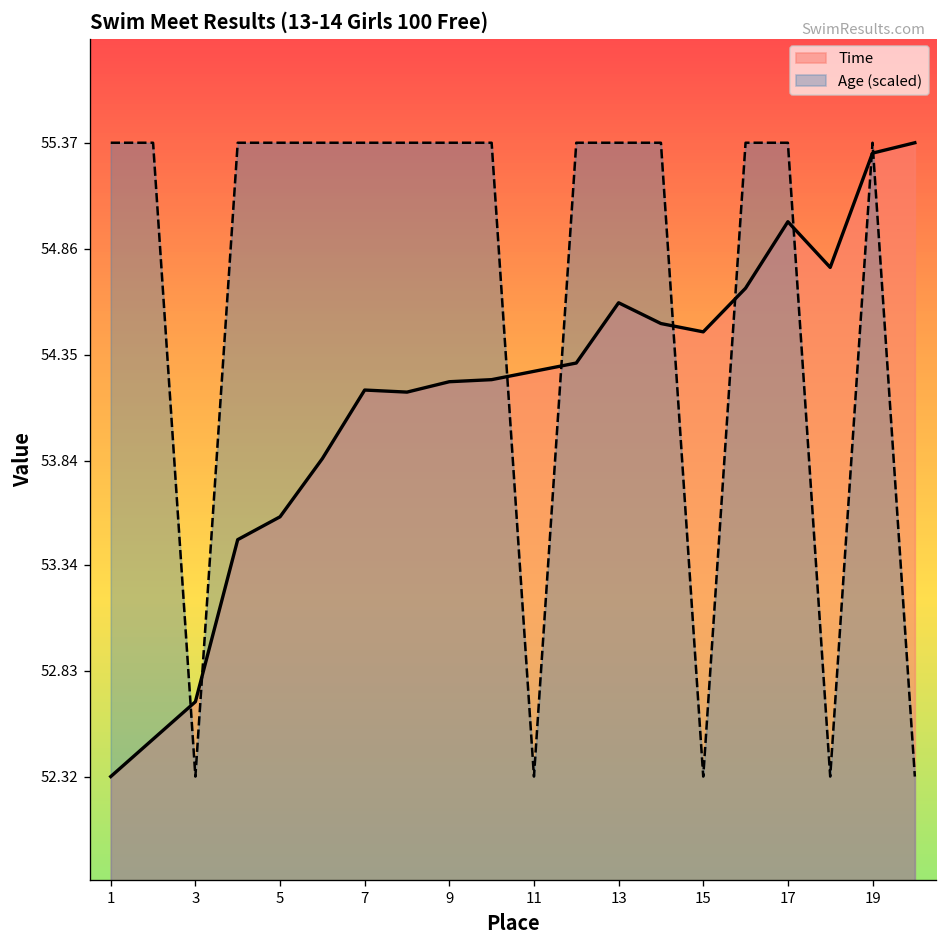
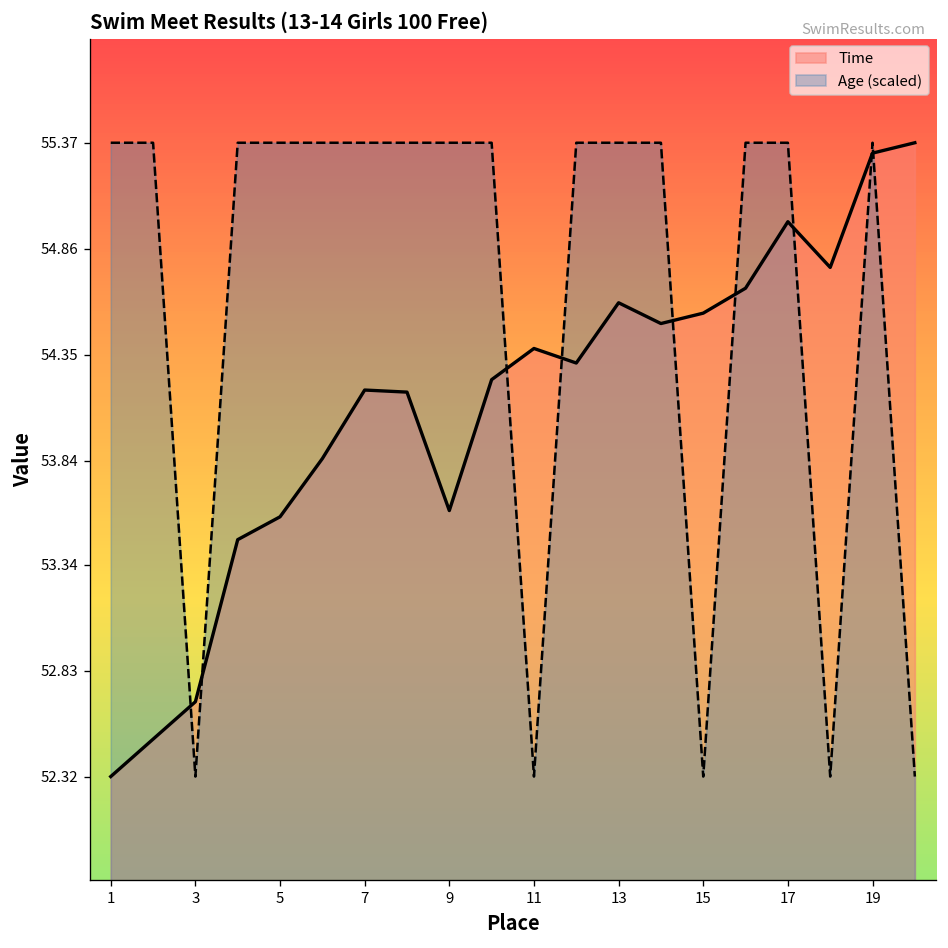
  {
    "Time": {
      "1": 52.32,
      "3": 52.68,
      "5": 53.57,
      "7": 54.18,
-     "9": 54.22,
-     "11": 54.27,
+     "9": 53.60,
+     "11": 54.38,
      "13": 54.60,
-     "15": 54.46,
+     "15": 54.55,
      "17": 54.99,
      "19": 55.32
    },
    "Age (scaled)": {
      "1": 55.37,
      "3": 52.32,
      "5": 55.37,
      "7": 55.37,
      "9": 55.37,
      "11": 52.32,
      "13": 55.37,
      "15": 52.32,
      "17": 55.37,
      "19": 55.37
    }
  }
